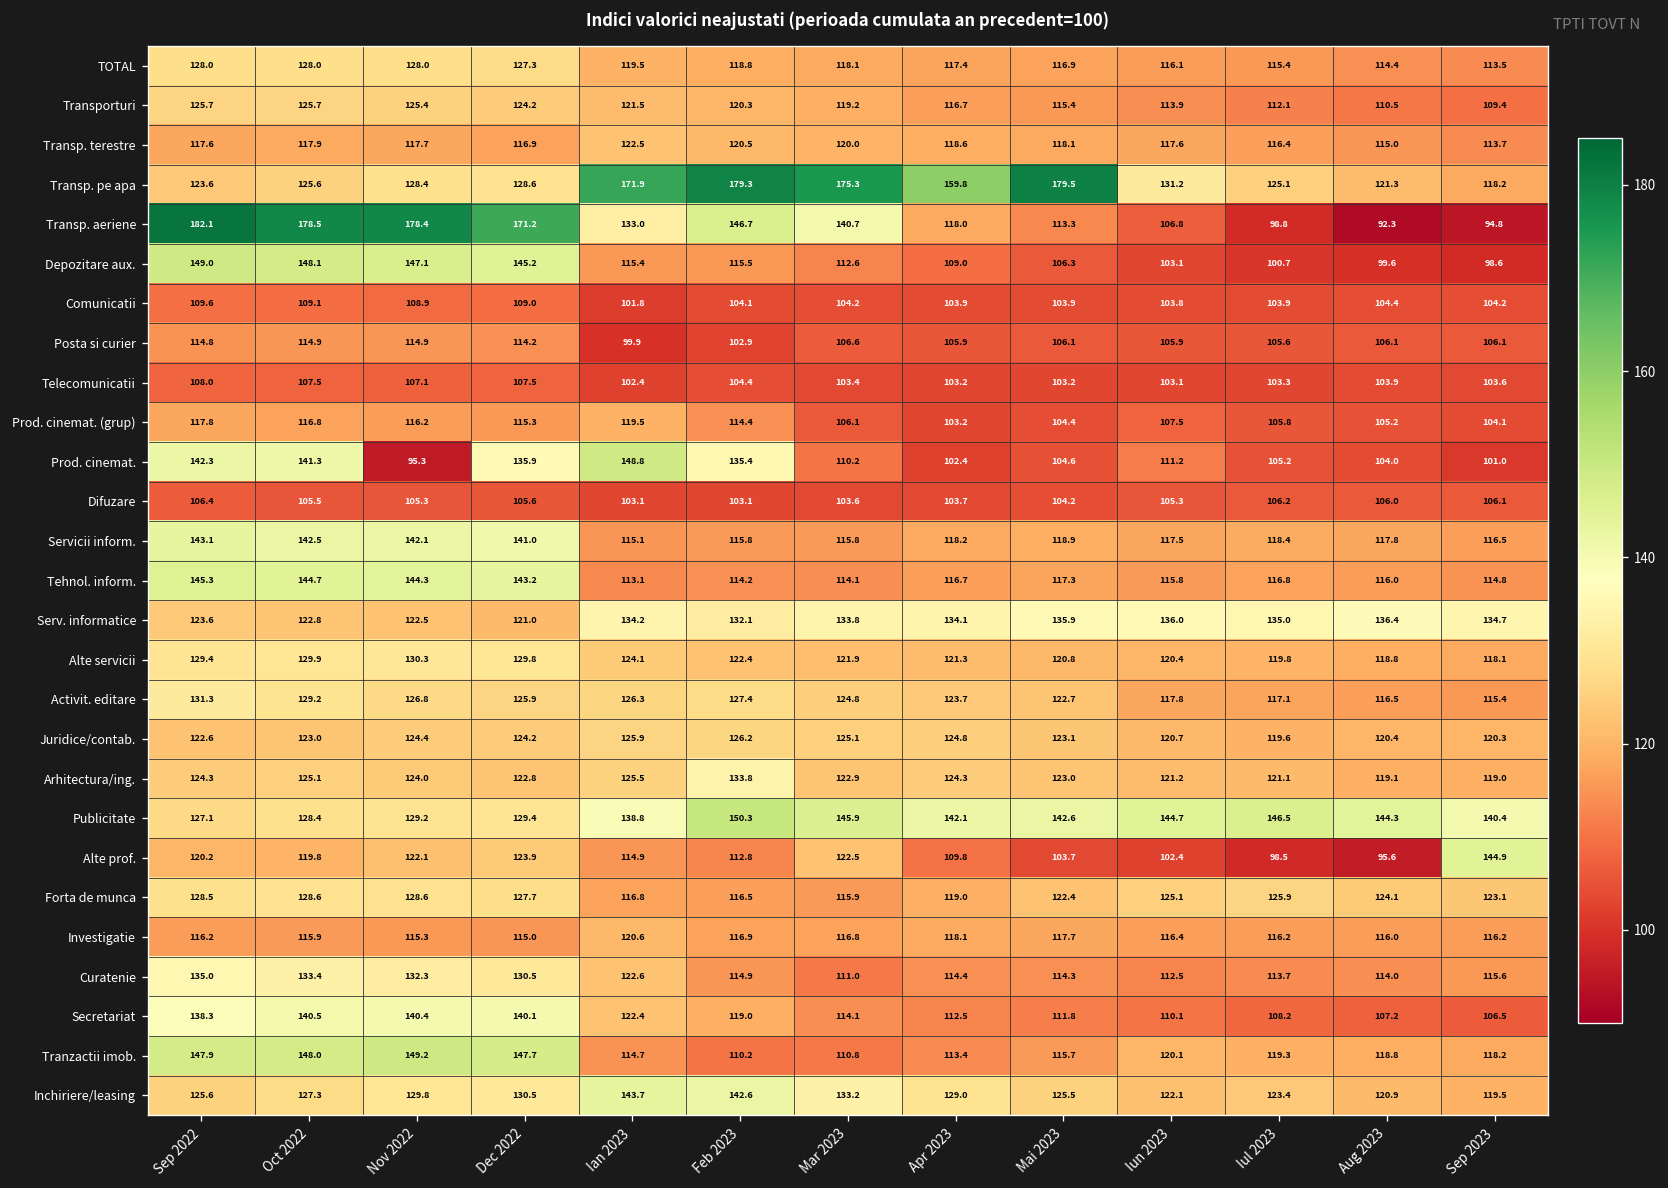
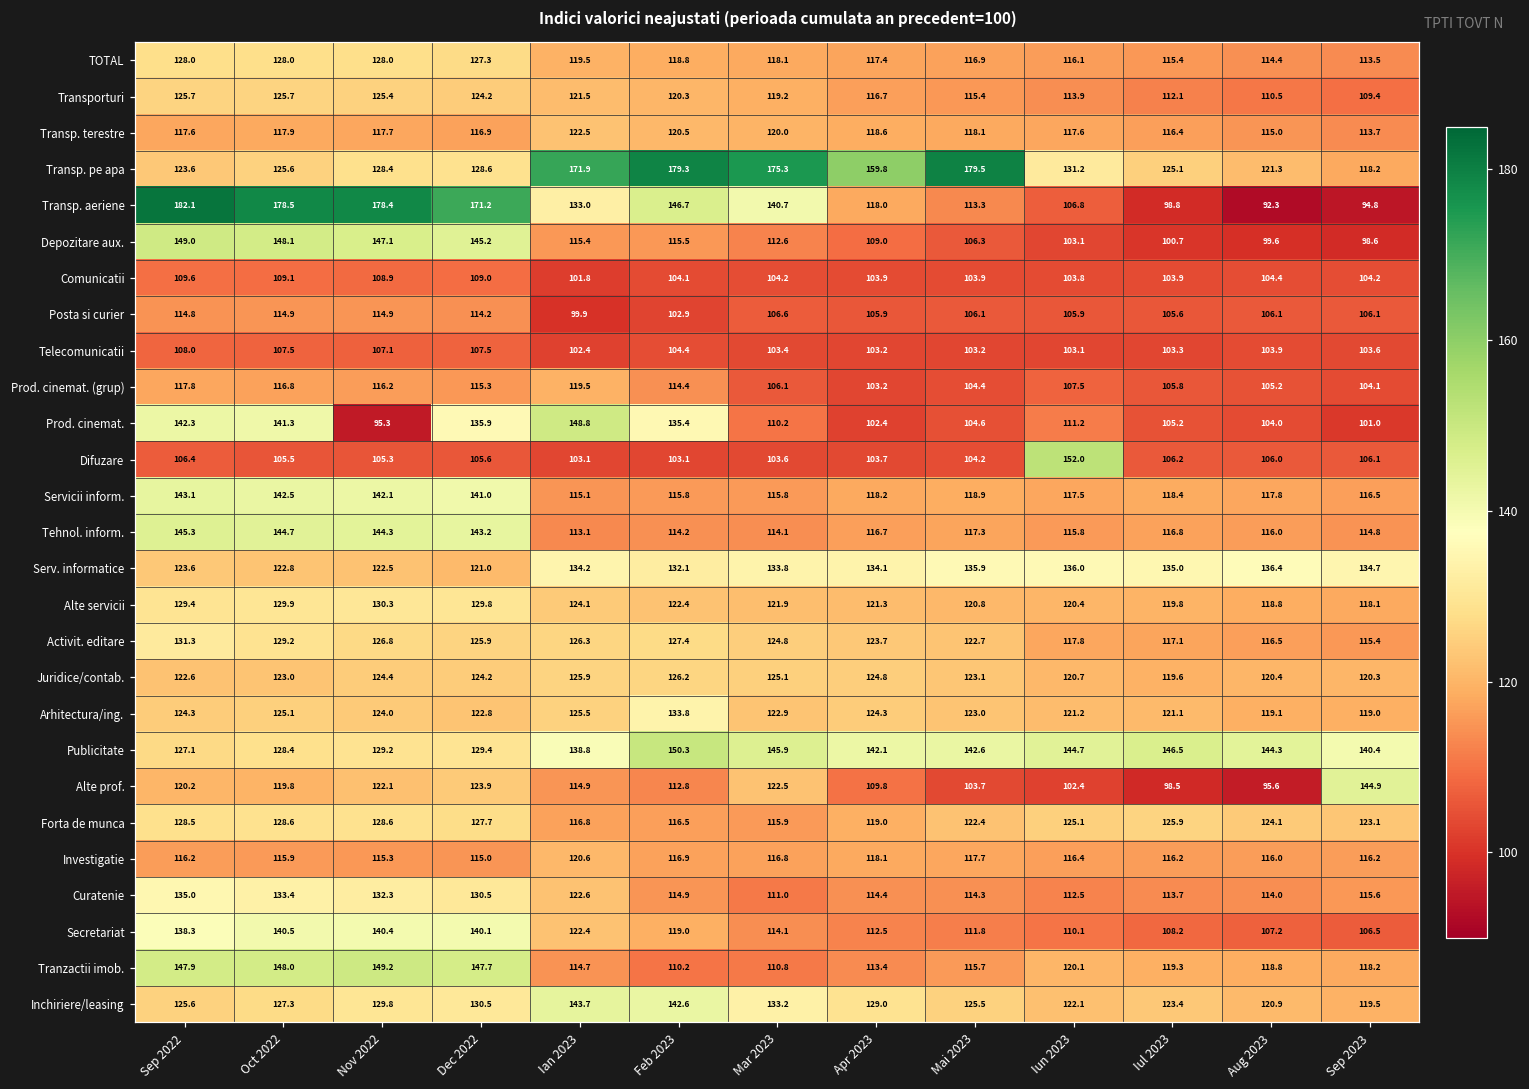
  {
    "Difuzare": {
      "Sep 2022": 106.4,
      "Oct 2022": 105.5,
      "Nov 2022": 105.3,
      "Dec 2022": 105.6,
      "Ian 2023": 103.1,
      "Feb 2023": 103.1,
      "Mar 2023": 103.6,
      "Apr 2023": 103.7,
      "Mai 2023": 104.2,
-     "Iun 2023": 105.3,
+     "Iun 2023": 152.0,
      "Iul 2023": 106.2,
      "Aug 2023": 106.0,
      "Sep 2023": 106.1
    }
  }
